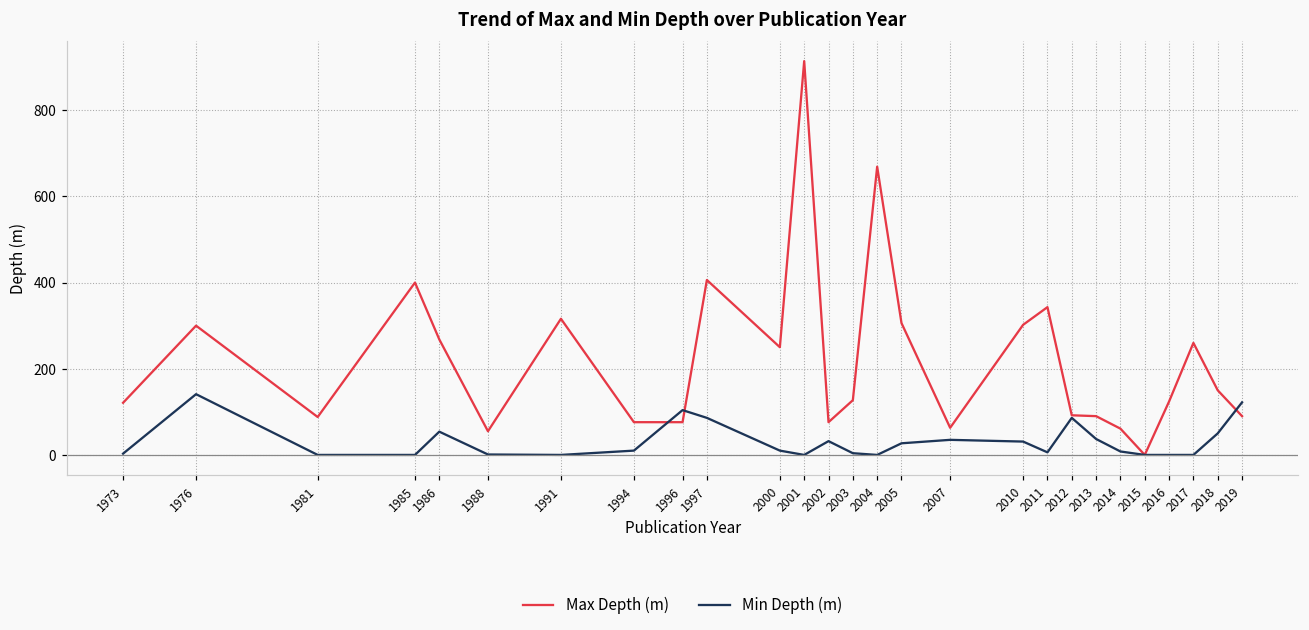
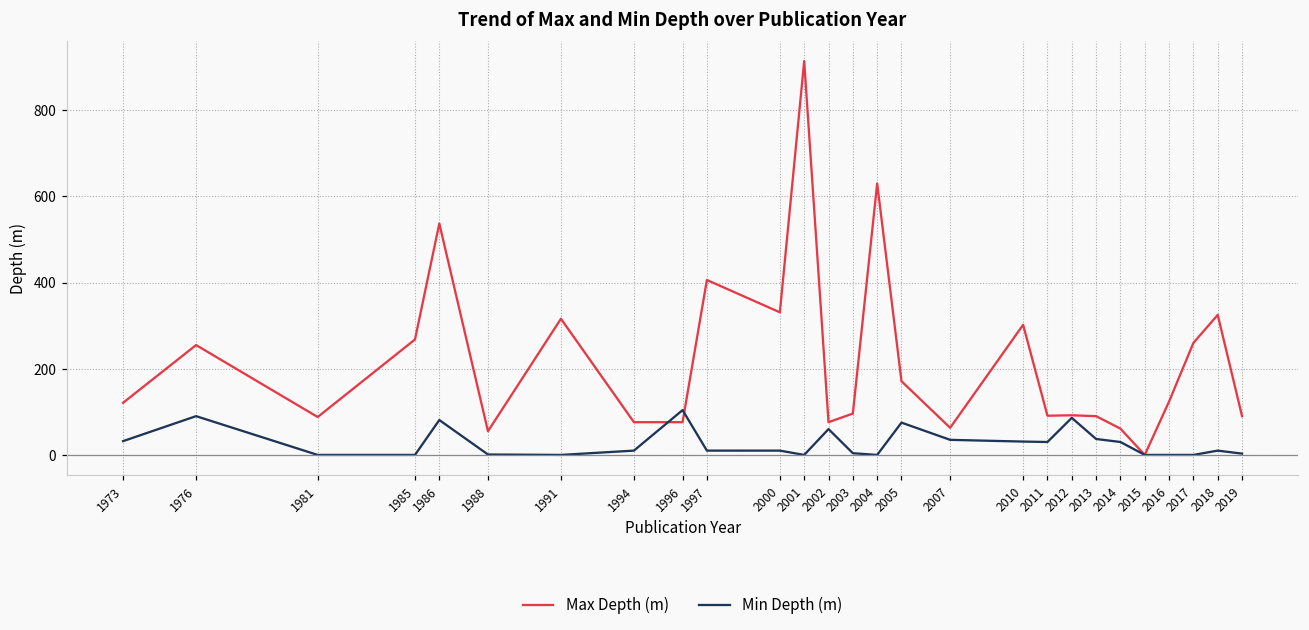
  {
    "Max Depth (m)": {
      "1973": 120,
-     "1976": 300,
+     "1976": 260,
      "1981": 90,
-     "1985": 400,
-     "1986": 270,
+     "1985": 270,
+     "1986": 540,
      "1988": 60,
      "1991": 320,
      "1994": 80,
      "1996": 80,
      "1997": 410,
-     "2000": 250,
+     "2000": 330,
      "2001": 910,
      "2002": 80,
-     "2003": 130,
-     "2004": 670,
-     "2005": 310,
+     "2003": 100,
+     "2004": 630,
+     "2005": 170,
      "2007": 60,
      "2010": 300,
-     "2011": 340,
+     "2011": 90,
      "2013": 90,
      "2014": 60,
      "2016": 120,
      "2017": 260,
-     "2018": 150,
+     "2018": 330,
      "2019": 90
    },
    "Min Depth (m)": {
-     "1973": 0,
-     "1976": 140,
+     "1973": 30,
+     "1976": 90,
      "1981": 0,
      "1985": 0,
-     "1986": 50,
+     "1986": 80,
      "1988": 0,
      "1991": 0,
      "1994": 10,
      "1996": 100,
-     "1997": 90,
+     "1997": 10,
      "2000": 10,
      "2001": 0,
-     "2002": 30,
+     "2002": 60,
      "2003": 0,
      "2004": 0,
-     "2005": 30,
+     "2005": 80,
      "2007": 40,
      "2010": 30,
-     "2011": 10,
+     "2011": 30,
      "2013": 40,
-     "2014": 10,
+     "2014": 30,
      "2016": 0,
      "2017": 0,
-     "2018": 50,
-     "2019": 120
+     "2018": 10,
+     "2019": 0
    }
  }
